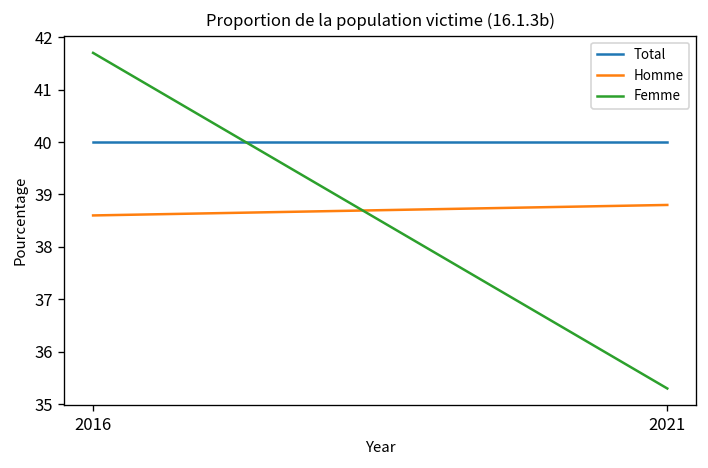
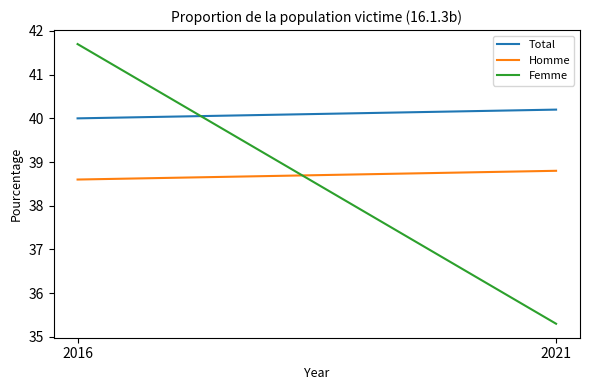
  {
    "Total": {
      "2016": 40.0,
-     "2021": 40.0
+     "2021": 40.2
    },
    "Homme": {
      "2016": 38.6,
      "2021": 38.8
    },
    "Femme": {
      "2016": 41.7,
      "2021": 35.3
    }
  }
